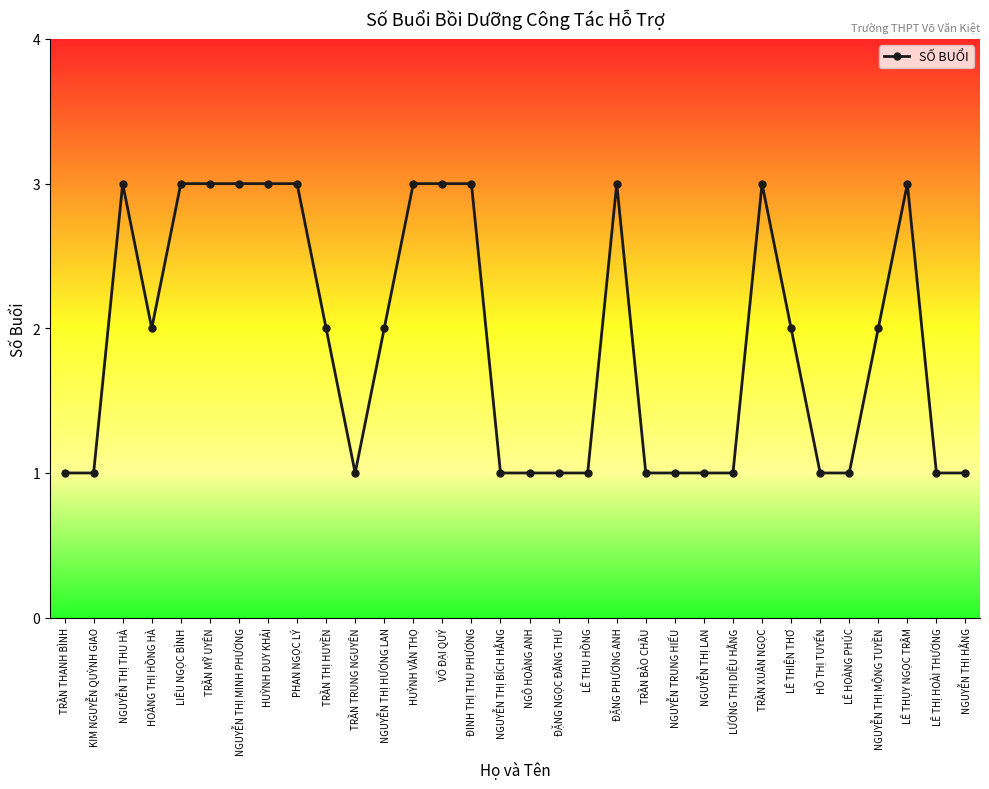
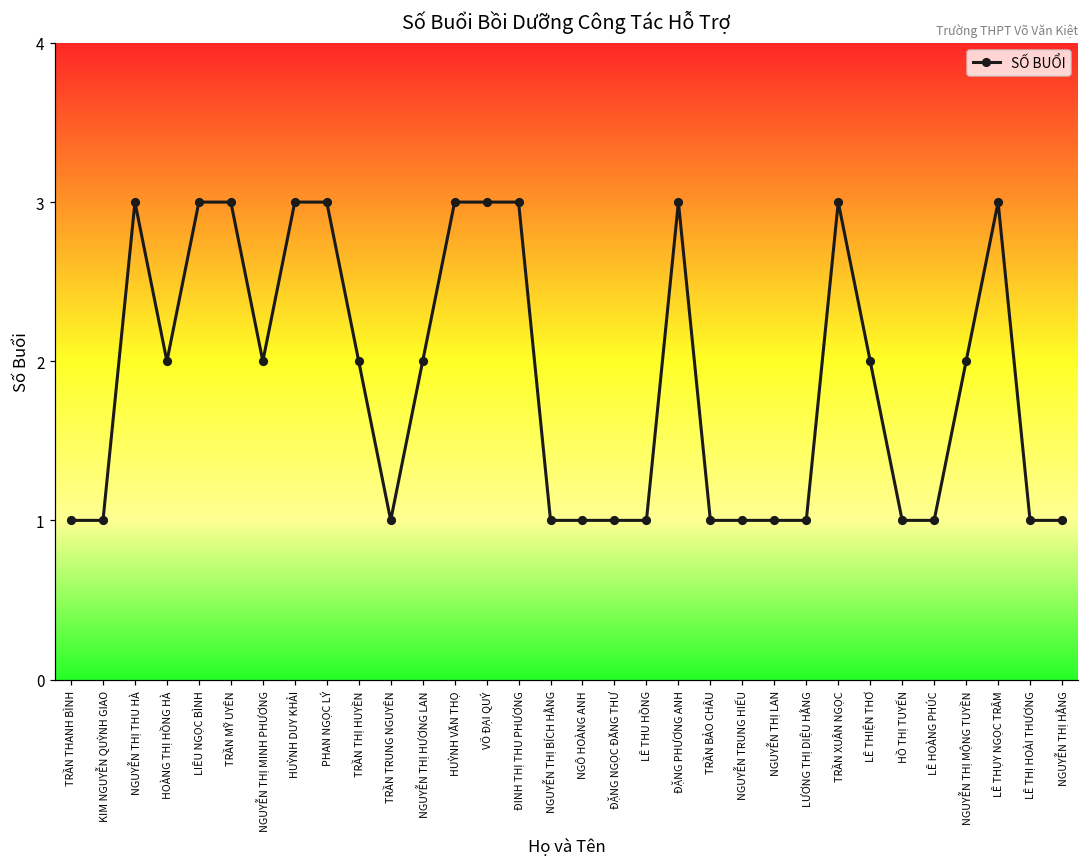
  {
    "TRẦN THANH BÌNH": 1,
    "KIM NGUYỄN QUỲNH GIAO": 1,
    "NGUYỄN THỊ THU HÀ": 3,
    "HOÀNG THỊ HỒNG HÀ": 2,
    "LIÊU NGỌC BÌNH": 3,
    "TRẦN MỸ UYÊN": 3,
-   "NGUYỄN THỊ MINH PHƯƠNG": 3,
+   "NGUYỄN THỊ MINH PHƯƠNG": 2,
    "HUỲNH DUY KHẢI": 3,
    "PHAN NGỌC LÝ": 3,
    "TRẦN THỊ HUYỀN": 2,
    "TRẦN TRUNG NGUYÊN": 1,
    "NGUYỄN THỊ HƯƠNG LAN": 2,
    "HUỲNH VĂN THỌ": 3,
    "VÕ ĐẠI QUÝ": 3,
    "ĐINH THỊ THU PHƯƠNG": 3,
    "NGUYỄN THỊ BÍCH HẰNG": 1,
    "NGÔ HOÀNG ANH": 1,
    "ĐẶNG NGỌC ĐĂNG THƯ": 1,
    "LÊ THU HỒNG": 1,
    "ĐẶNG PHƯƠNG ANH": 3,
    "TRẦN BẢO CHÂU": 1,
    "NGUYỄN TRUNG HIẾU": 1,
    "NGUYỄN THỊ LAN": 1,
    "LƯƠNG THỊ DIỆU HẰNG": 1,
    "TRẦN XUÂN NGỌC": 3,
    "LÊ THIỆN THƠ": 2,
    "HỒ THỊ TUYẾN": 1,
    "LÊ HOÀNG PHÚC": 1,
    "NGUYỄN THỊ MỘNG TUYỀN": 2,
    "LÊ THỤY NGỌC TRÂM": 3,
    "LÊ THỊ HOÀI THƯƠNG": 1,
    "NGUYỄN THỊ HẰNG": 1
  }
